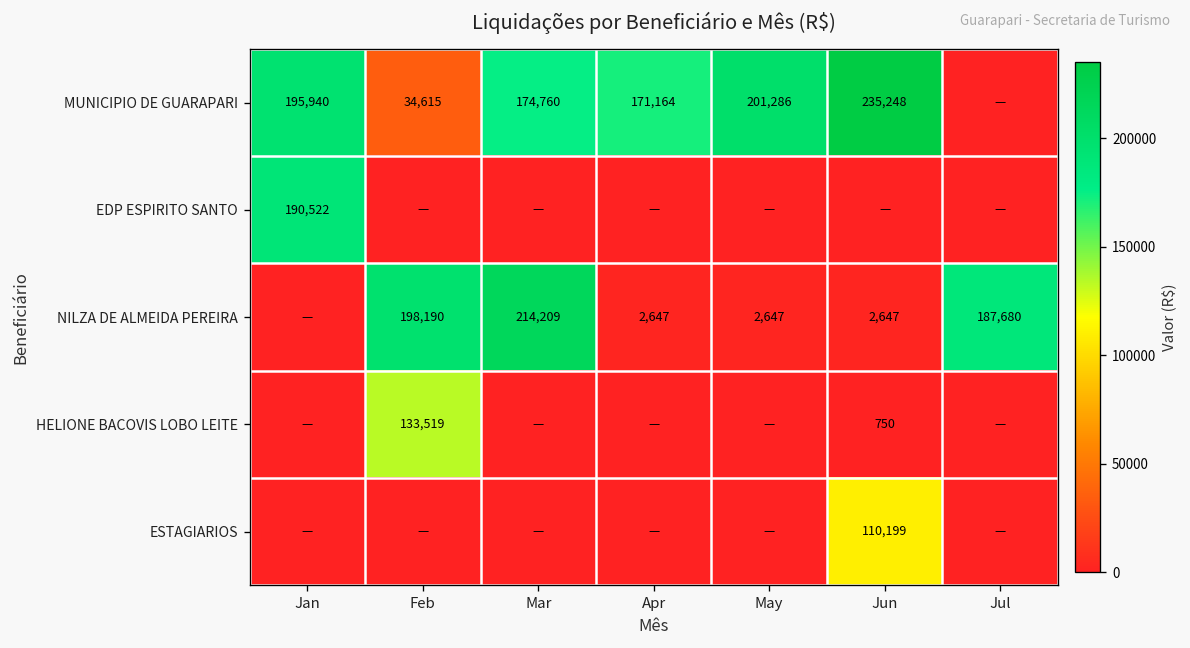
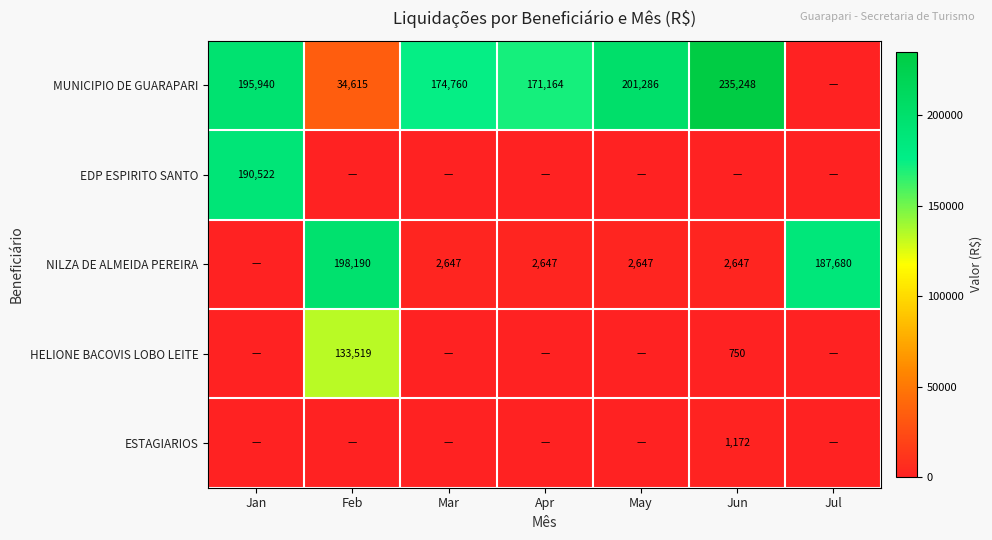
  {
    "MUNICIPIO DE GUARAPARI": {
      "Jan": "195,940",
      "Feb": "34,615",
      "Mar": "174,760",
      "Apr": "171,164",
      "May": "201,286",
      "Jun": "235,248"
    },
    "EDP ESPIRITO SANTO": {
      "Jan": "190,522"
    },
    "NILZA DE ALMEIDA PEREIRA": {
      "Feb": "198,190",
-     "Mar": "214,209",
+     "Mar": "2,647",
      "Apr": "2,647",
      "May": "2,647",
      "Jun": "2,647",
      "Jul": "187,680"
    },
    "HELIONE BACOVIS LOBO LEITE": {
      "Feb": "133,519",
      "Jun": "750"
    },
    "ESTAGIARIOS": {
-     "Jun": "110,199"
+     "Jun": "1,172"
    }
  }
